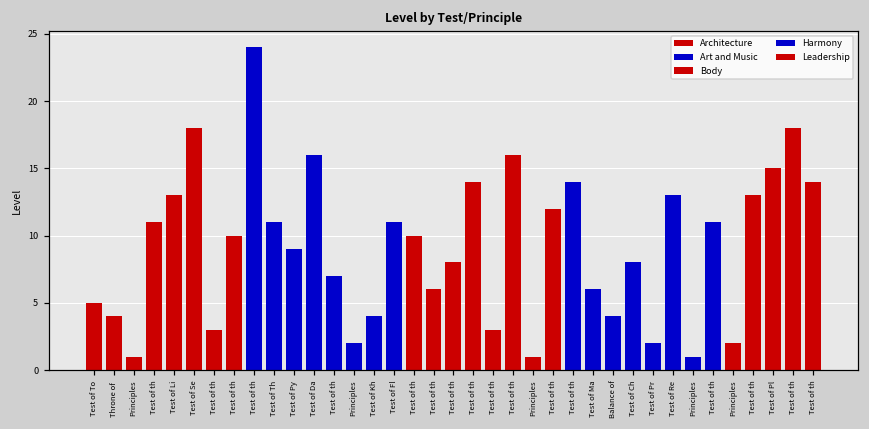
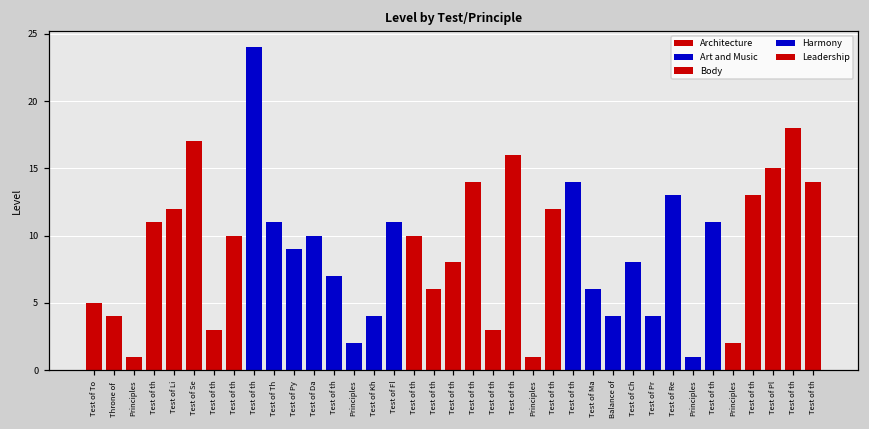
  {
    "Test of To": 5,
    "Throne of": 4,
-   "Test of Li": 13,
-   "Test of Se": 18,
+   "Test of Li": 12,
+   "Test of Se": 17,
    "Test of Th": 11,
    "Test of Py": 9,
-   "Test of Da": 16,
+   "Test of Da": 10,
    "Test of Kh": 4,
    "Test of Fl": 11,
    "Test of Ma": 6,
    "Balance of": 4,
    "Test of Ch": 8,
-   "Test of Pr": 2,
+   "Test of Pr": 4,
    "Test of Re": 13,
    "Test of Pl": 15
  }
